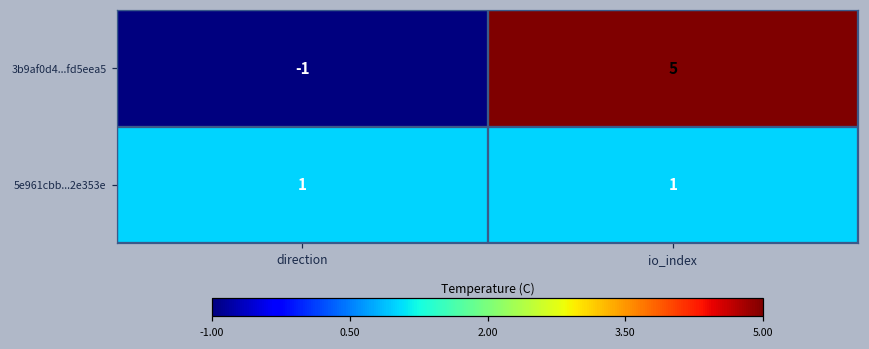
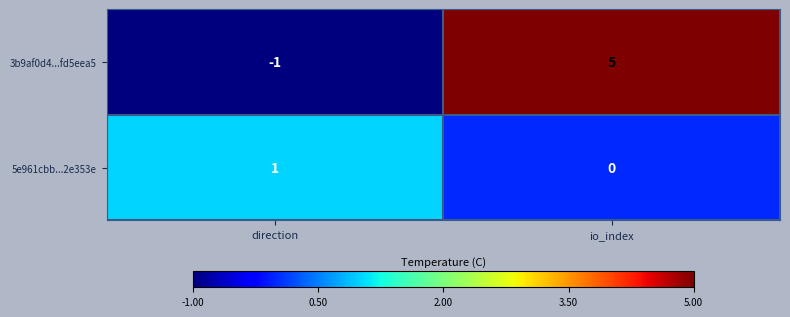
  {
    "3b9af0d4...fd5eea5": {
      "direction": -1,
      "io_index": 5
    },
    "5e961cbb...2e353e": {
      "direction": 1,
-     "io_index": 1
+     "io_index": 0
    }
  }
